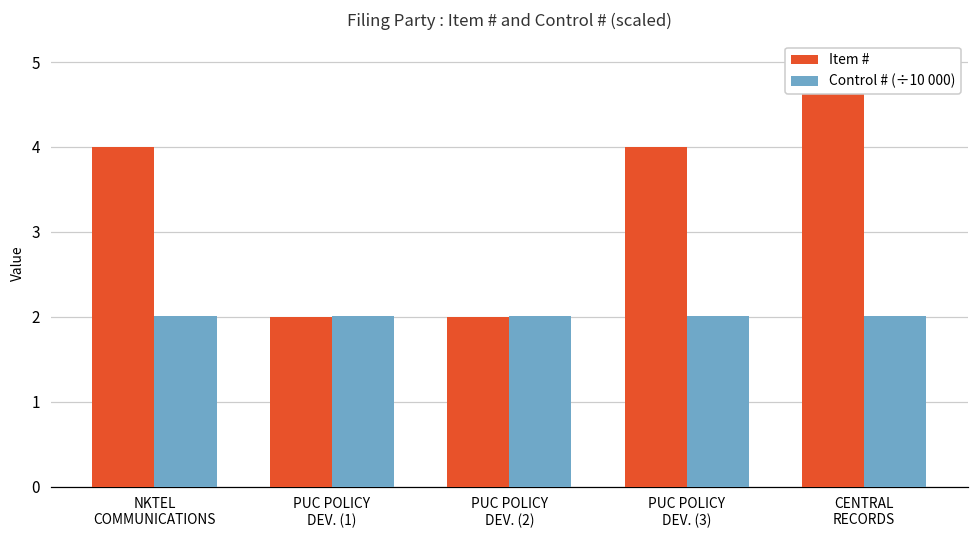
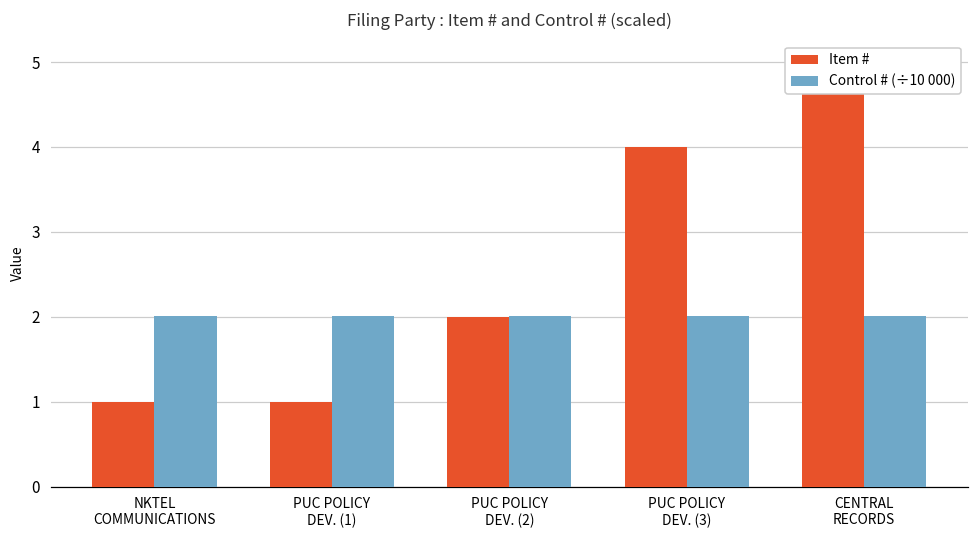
  {
    "Item #": {
-     "NKTEL COMMUNICATIONS": 4,
-     "PUC POLICY DEV. (1)": 2,
+     "NKTEL COMMUNICATIONS": 1,
+     "PUC POLICY DEV. (1)": 1,
      "PUC POLICY DEV. (2)": 2,
      "PUC POLICY DEV. (3)": 4
    },
    "Control # (÷10 000)": {
      "NKTEL COMMUNICATIONS": 2,
      "PUC POLICY DEV. (1)": 2,
      "PUC POLICY DEV. (2)": 2,
      "PUC POLICY DEV. (3)": 2,
      "CENTRAL RECORDS": 2
    }
  }
